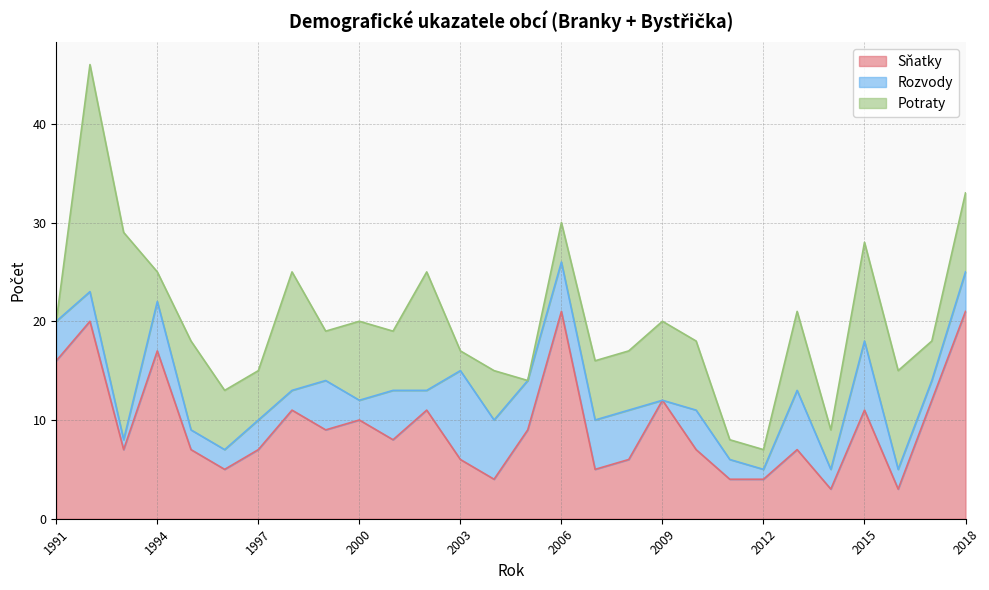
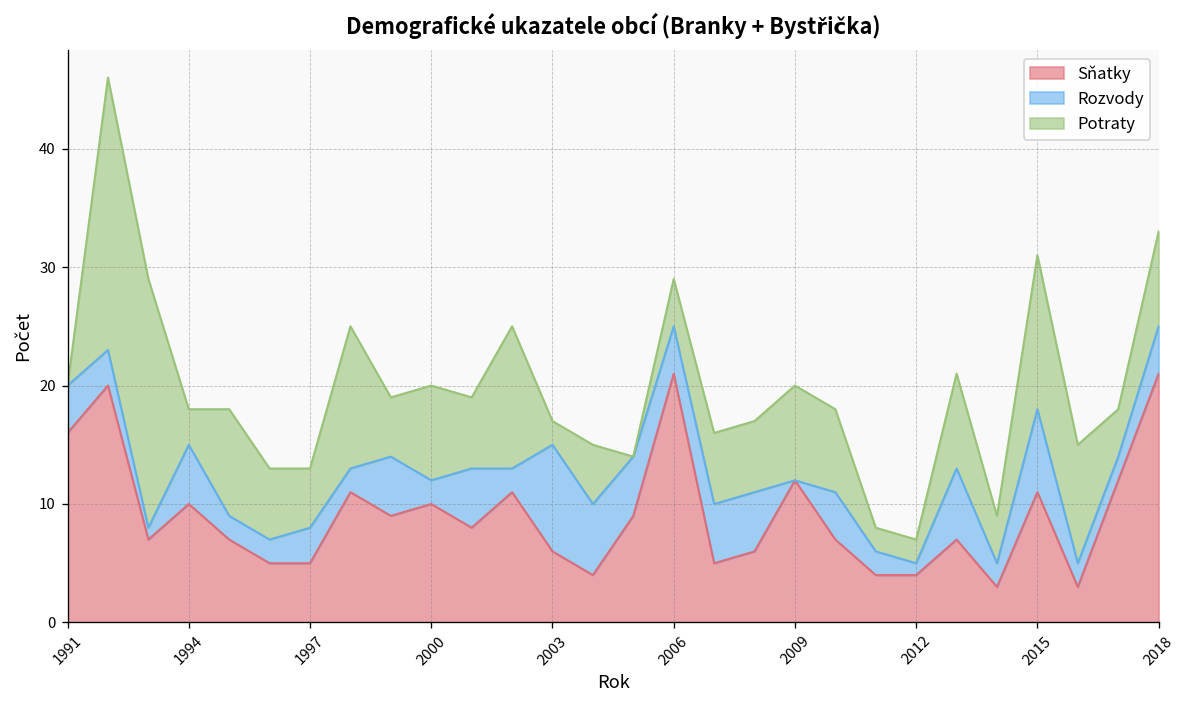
  {
    "Sňatky": {
      "1991": 16,
-     "1994": 17,
-     "1997": 7,
+     "1994": 10,
+     "1997": 5,
      "2000": 10,
      "2003": 6,
      "2006": 21,
      "2012": 4,
      "2015": 11,
      "2018": 21
    },
    "Rozvody": {
      "1994": 5,
      "1997": 3,
      "2000": 2,
      "2003": 9,
-     "2006": 5,
+     "2006": 4,
      "2012": 1,
      "2015": 7,
      "2018": 4
    },
    "Potraty": {
      "1994": 3,
      "1997": 5,
      "2000": 8,
      "2003": 2,
      "2006": 4,
      "2009": 8,
      "2012": 2,
-     "2015": 10,
+     "2015": 13,
      "2018": 8
    }
  }
